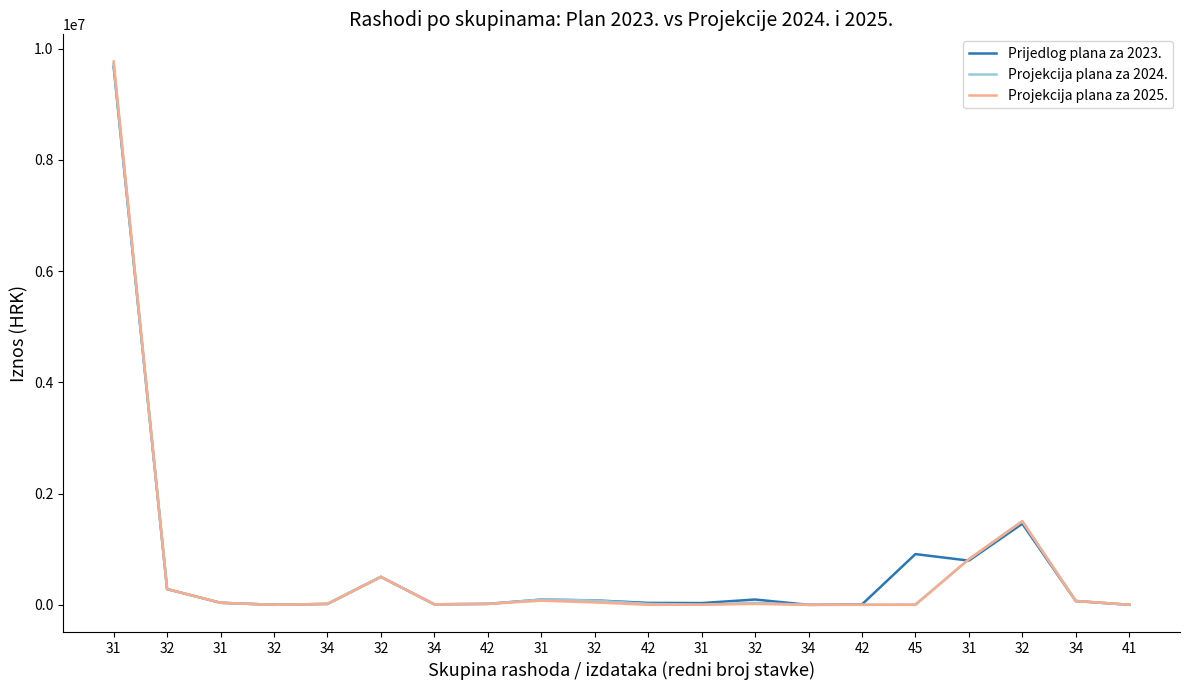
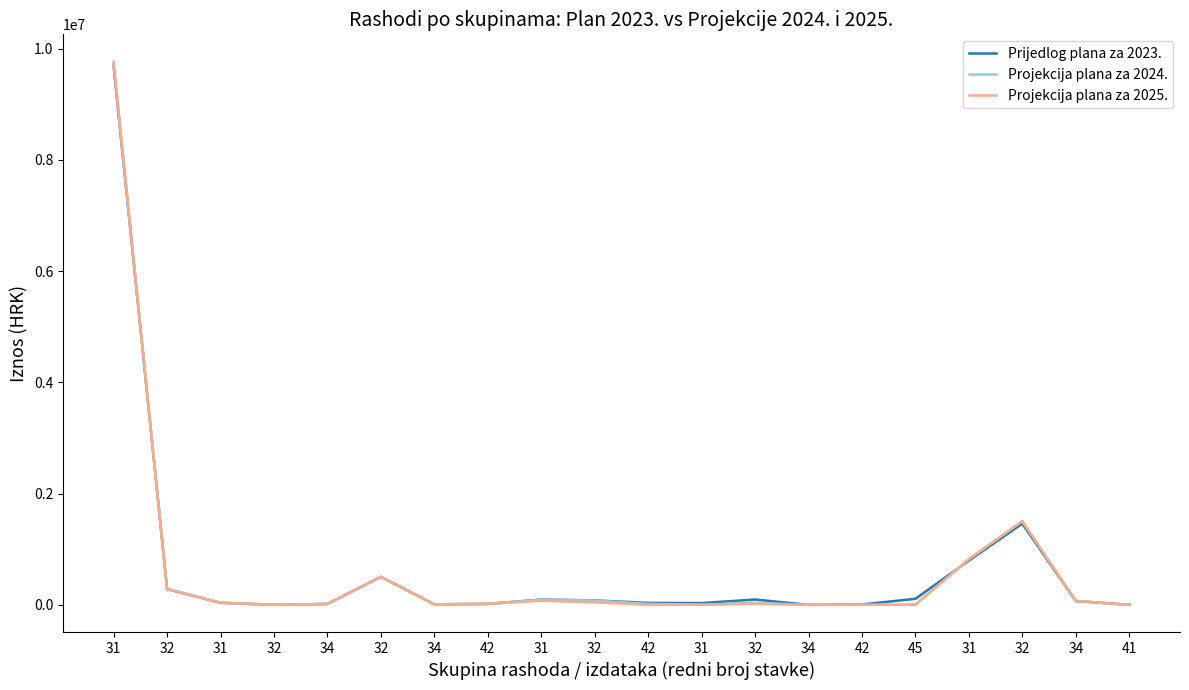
  {
    "Prijedlog plana za 2023.": {
-     "45": 900000
+     "45": 100000
    }
  }
